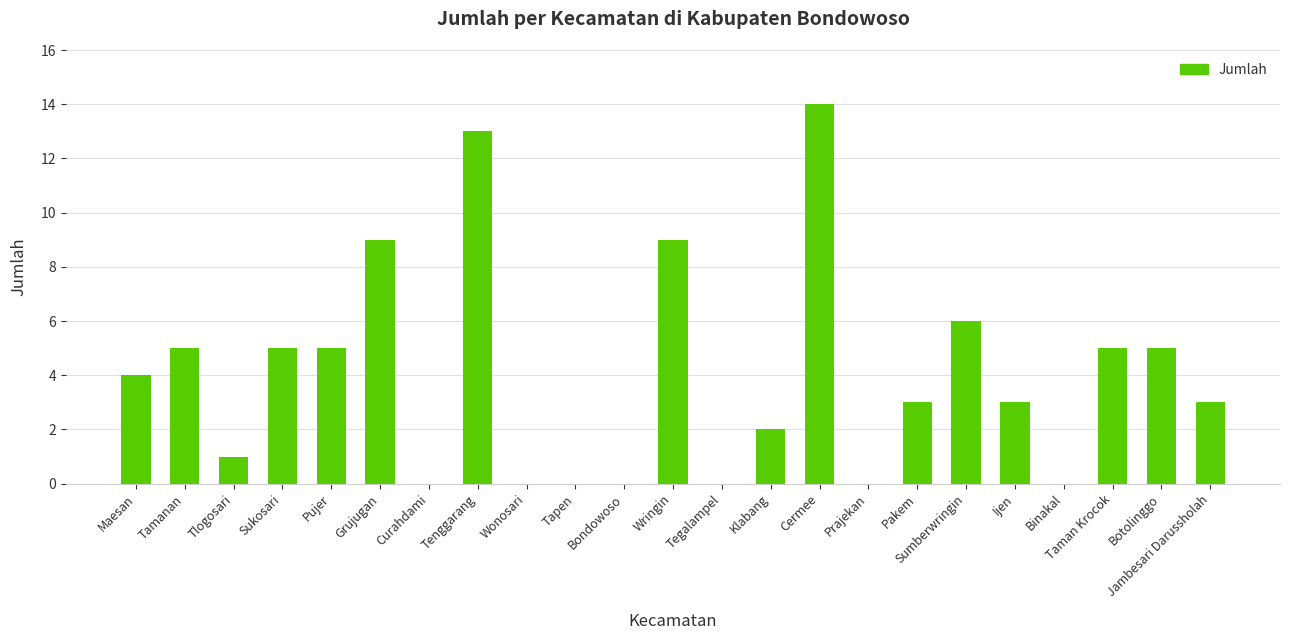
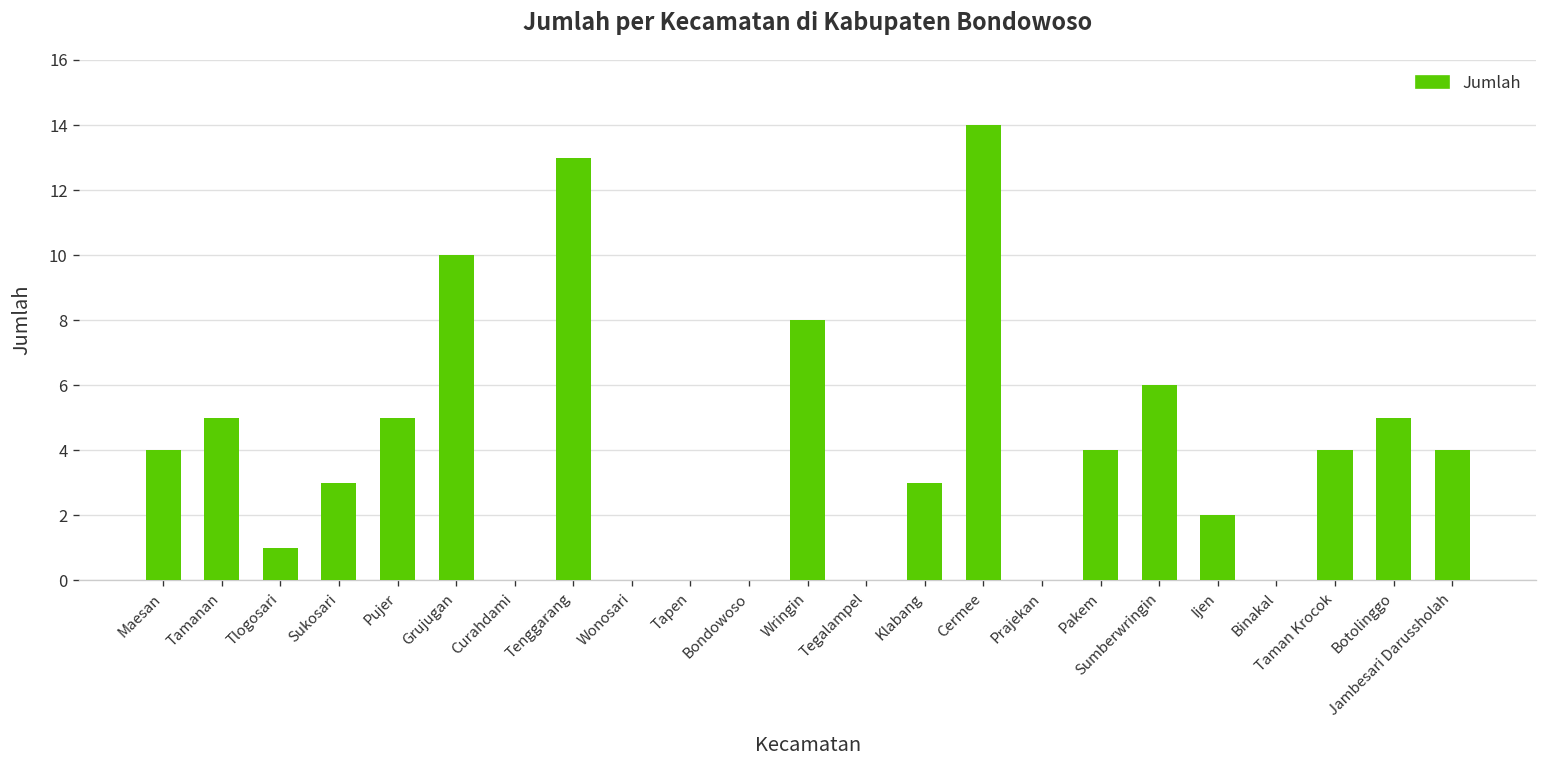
  {
    "Maesan": 4,
    "Tamanan": 5,
    "Tlogosari": 1,
-   "Sukosari": 5,
+   "Sukosari": 3,
    "Pujer": 5,
-   "Grujugan": 9,
+   "Grujugan": 10,
    "Curahdami": 0,
    "Tenggarang": 13,
    "Wonosari": 0,
    "Tapen": 0,
    "Bondowoso": 0,
-   "Wringin": 9,
+   "Wringin": 8,
    "Tegalampel": 0,
-   "Klabang": 2,
+   "Klabang": 3,
    "Cermee": 14,
    "Prajekan": 0,
-   "Pakem": 3,
+   "Pakem": 4,
    "Sumberwringin": 6,
-   "Ijen": 3,
+   "Ijen": 2,
    "Binakal": 0,
-   "Taman Krocok": 5,
+   "Taman Krocok": 4,
    "Botolinggo": 5,
-   "Jambesari Darussholah": 3
+   "Jambesari Darussholah": 4
  }
